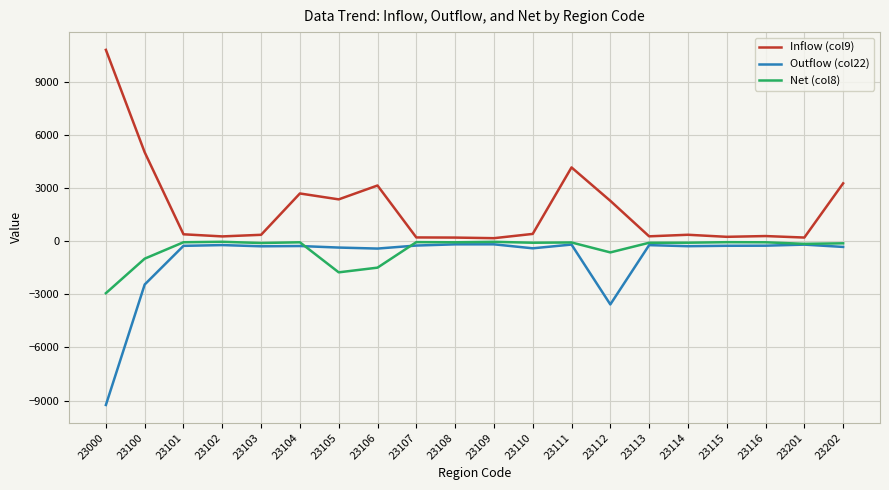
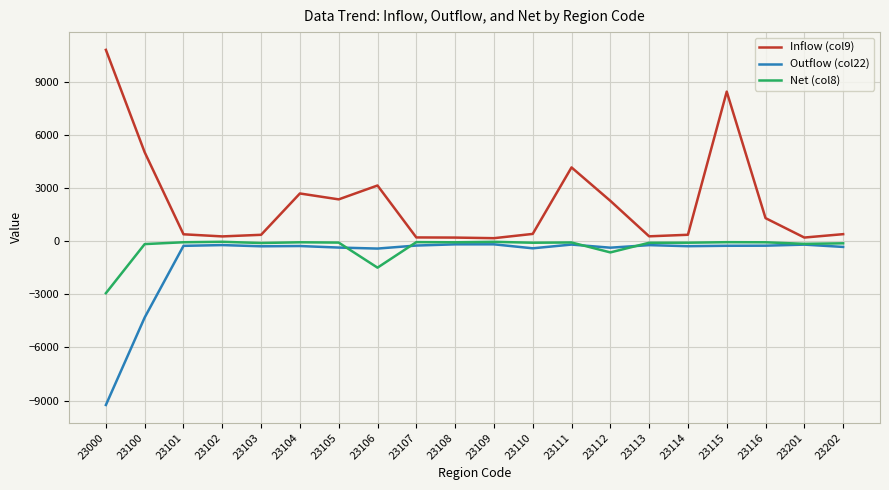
  {
    "Inflow (col9)": {
      "23000": 10800,
      "23100": 5000,
      "23101": 400,
      "23102": 300,
      "23103": 400,
      "23104": 2700,
      "23105": 2400,
      "23106": 3200,
      "23107": 200,
      "23108": 200,
      "23109": 200,
      "23110": 400,
      "23111": 4200,
      "23112": 2300,
      "23113": 300,
      "23114": 400,
-     "23115": 300,
-     "23116": 300,
+     "23115": 8500,
+     "23116": 1300,
      "23201": 200,
-     "23202": 3300
+     "23202": 400
    },
    "Outflow (col22)": {
      "23000": -9200,
-     "23100": -2400,
+     "23100": -4300,
      "23101": -300,
      "23102": -200,
      "23103": -300,
      "23104": -300,
      "23105": -400,
      "23106": -400,
      "23107": -200,
      "23110": -400,
-     "23112": -3600,
+     "23112": -400,
      "23114": -300,
      "23115": -300,
      "23116": -200,
      "23202": -300
    },
    "Net (col8)": {
      "23000": -2900,
-     "23100": -1000,
+     "23100": -200,
      "23101": -100,
      "23102": 0,
      "23103": -100,
      "23104": -100,
-     "23105": -1800,
+     "23105": -100,
      "23106": -1500,
      "23107": 0,
      "23110": -100,
      "23112": -600,
      "23114": -100,
      "23115": -100,
      "23116": -100,
      "23202": -100
    }
  }
